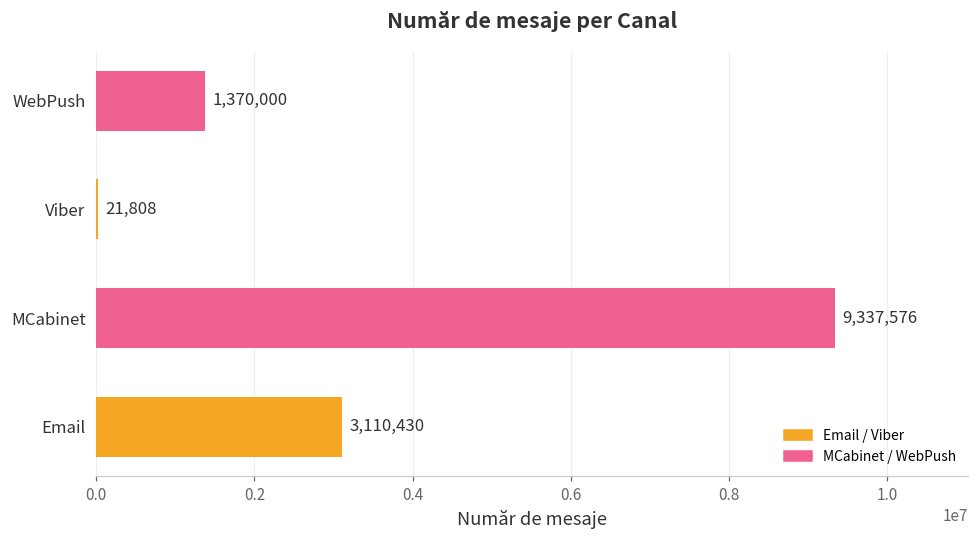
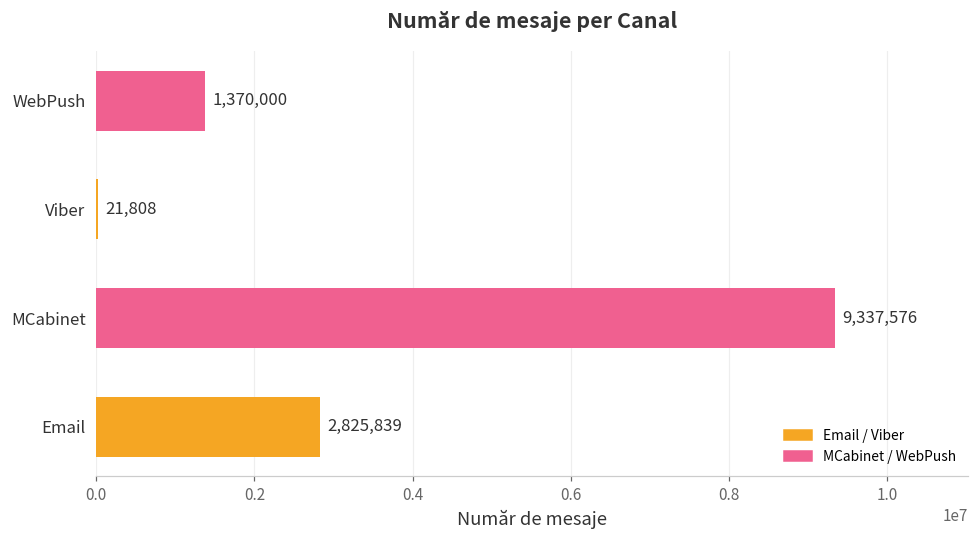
  {
    "WebPush": "1,370,000",
    "Viber": "21,808",
    "MCabinet": "9,337,576",
-   "Email": "3,110,430"
+   "Email": "2,825,839"
  }
